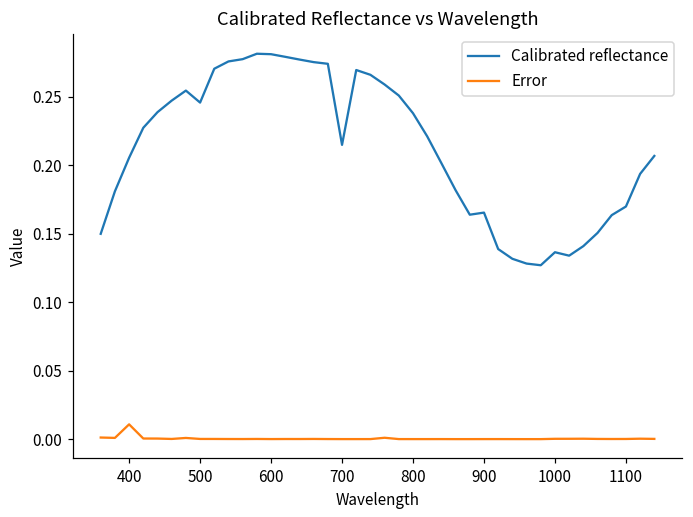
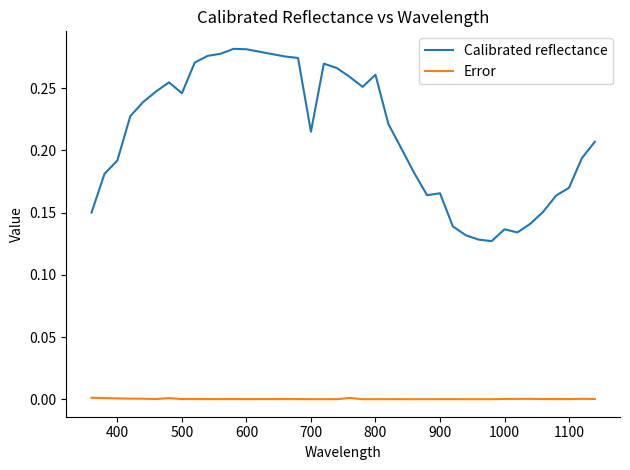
  {
    "Calibrated reflectance": {
-     "400": 0.206,
+     "400": 0.192,
      "500": 0.246,
      "600": 0.281,
      "700": 0.215,
-     "800": 0.238,
+     "800": 0.261,
      "900": 0.166,
      "1000": 0.137,
      "1100": 0.170
    },
    "Error": {
-     "400": 0.011,
+     "400": 0.001,
      "500": 0.000,
      "600": 0.000,
      "700": 0.000,
      "800": 0.000,
      "900": 0.000,
      "1000": 0.000,
      "1100": 0.000
    }
  }
